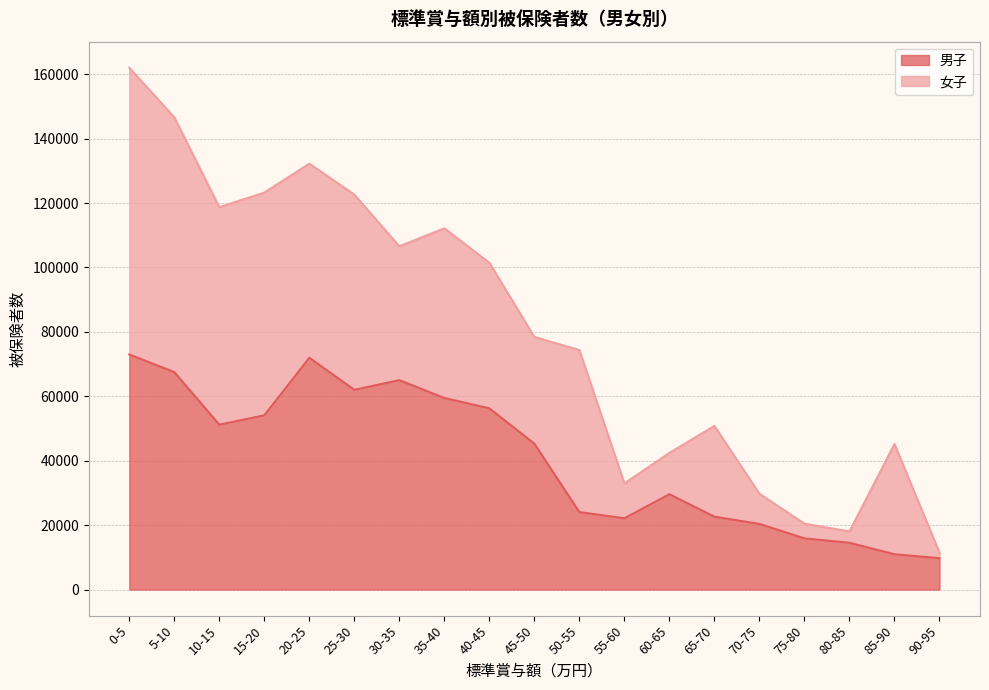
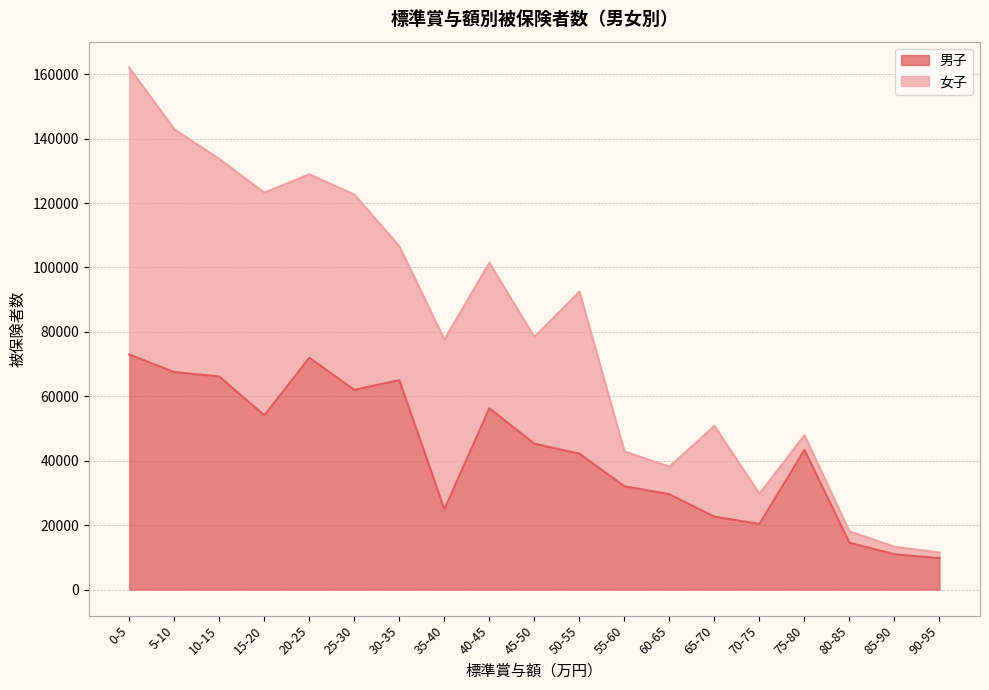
  {
    "男子": {
      "0-5": 73000,
      "5-10": 68000,
-     "10-15": 51000,
+     "10-15": 66000,
      "15-20": 54000,
      "20-25": 72000,
      "25-30": 62000,
      "30-35": 65000,
-     "35-40": 59000,
+     "35-40": 25000,
      "40-45": 56000,
      "45-50": 45000,
-     "50-55": 24000,
-     "55-60": 22000,
+     "50-55": 42000,
+     "55-60": 32000,
      "60-65": 30000,
      "65-70": 23000,
      "70-75": 20000,
-     "75-80": 16000,
+     "75-80": 43000,
      "80-85": 15000,
      "85-90": 11000,
      "90-95": 10000
    },
    "女子": {
      "0-5": 89000,
-     "5-10": 79000,
+     "5-10": 75000,
      "10-15": 68000,
      "15-20": 69000,
-     "20-25": 60000,
+     "20-25": 57000,
      "25-30": 61000,
      "30-35": 42000,
      "35-40": 53000,
      "40-45": 45000,
      "45-50": 33000,
      "50-55": 50000,
      "55-60": 11000,
-     "60-65": 13000,
+     "60-65": 9000,
      "65-70": 28000,
      "70-75": 9000,
      "75-80": 5000,
      "80-85": 4000,
-     "85-90": 34000,
+     "85-90": 2000,
      "90-95": 2000
    }
  }
